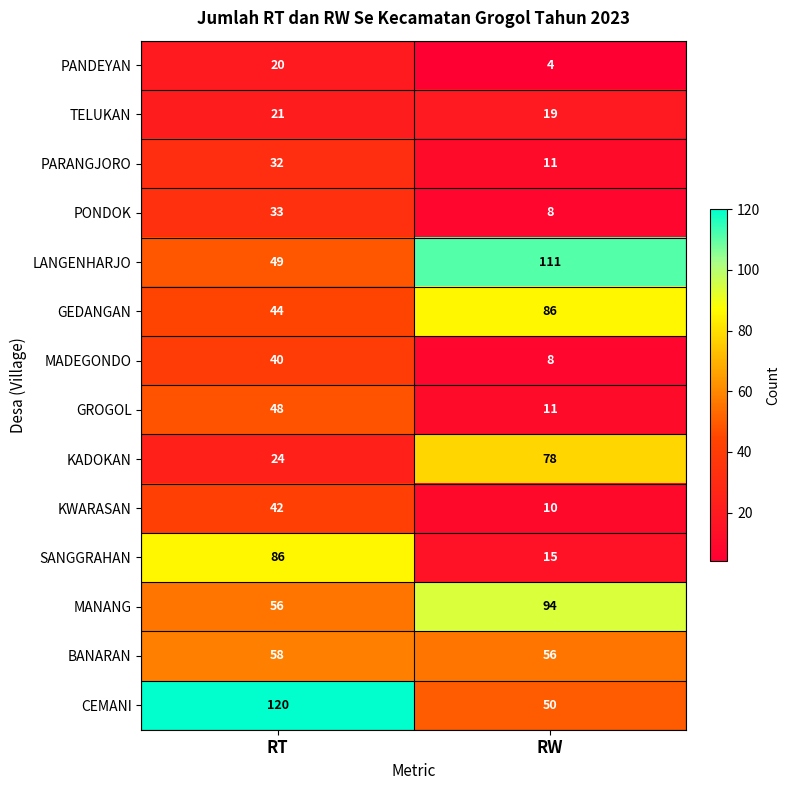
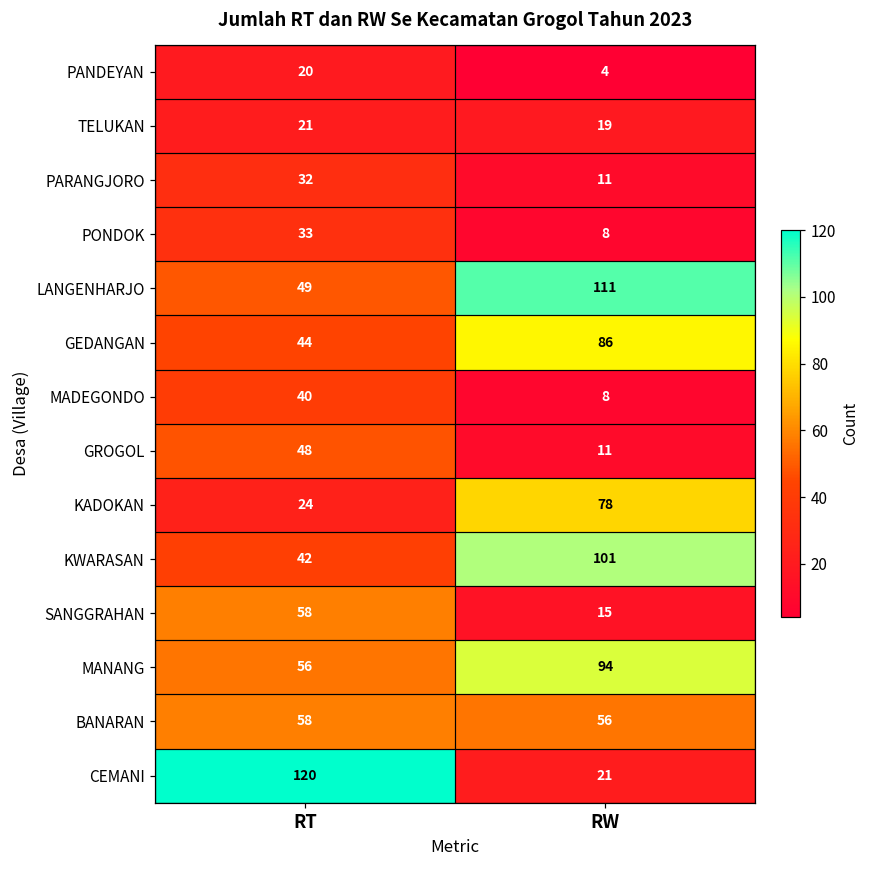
  {
    "PANDEYAN": {
      "RT": 20,
      "RW": 4
    },
    "TELUKAN": {
      "RT": 21,
      "RW": 19
    },
    "PARANGJORO": {
      "RT": 32,
      "RW": 11
    },
    "PONDOK": {
      "RT": 33,
      "RW": 8
    },
    "LANGENHARJO": {
      "RT": 49,
      "RW": 111
    },
    "GEDANGAN": {
      "RT": 44,
      "RW": 86
    },
    "MADEGONDO": {
      "RT": 40,
      "RW": 8
    },
    "GROGOL": {
      "RT": 48,
      "RW": 11
    },
    "KADOKAN": {
      "RT": 24,
      "RW": 78
    },
    "KWARASAN": {
      "RT": 42,
-     "RW": 10
+     "RW": 101
    },
    "SANGGRAHAN": {
-     "RT": 86,
+     "RT": 58,
      "RW": 15
    },
    "MANANG": {
      "RT": 56,
      "RW": 94
    },
    "BANARAN": {
      "RT": 58,
      "RW": 56
    },
    "CEMANI": {
      "RT": 120,
-     "RW": 50
+     "RW": 21
    }
  }
